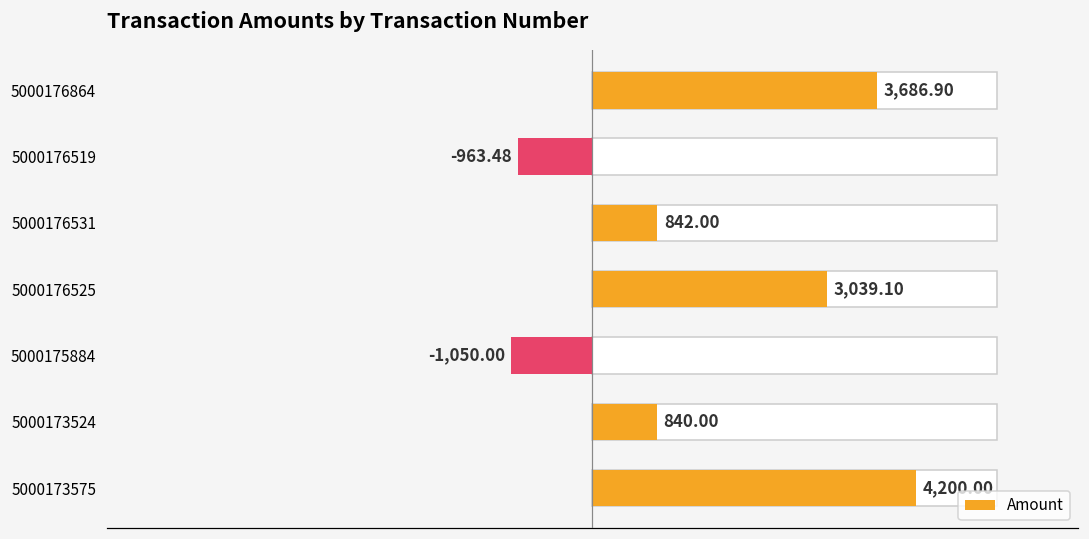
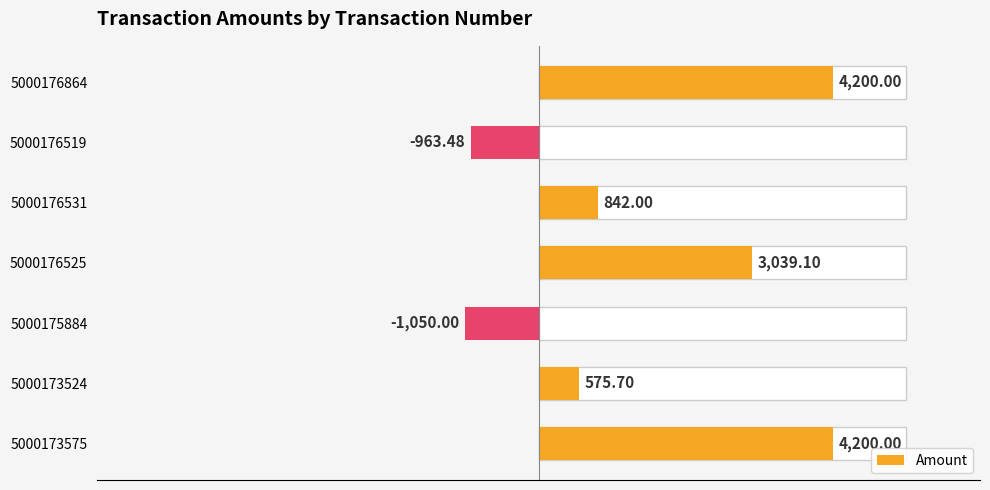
  {
    "Amount": {
-     "5000176864": "3,686.90",
+     "5000176864": "4,200.00",
      "5000176519": "-963.48",
      "5000175884": "-1,050.00",
-     "5000173524": "840.00"
+     "5000173524": "575.70"
    }
  }
